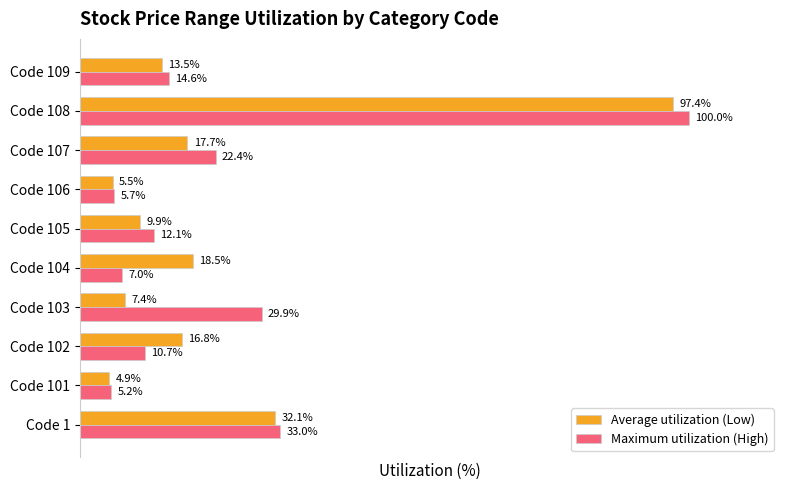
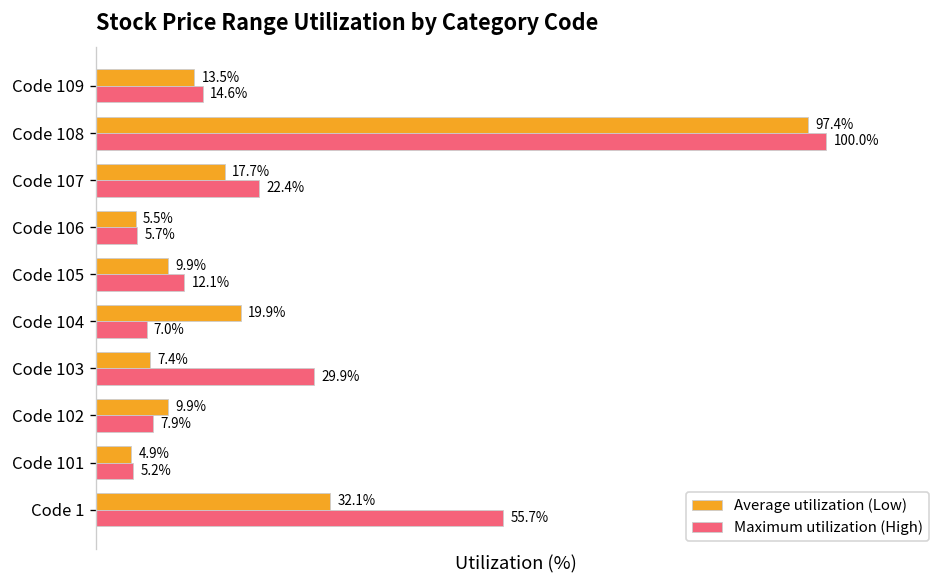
  {
    "Average utilization (Low)": {
      "Code 109": "13.5%",
      "Code 108": "97.4%",
      "Code 107": "17.7%",
      "Code 106": "5.5%",
      "Code 105": "9.9%",
-     "Code 104": "18.5%",
+     "Code 104": "19.9%",
      "Code 103": "7.4%",
-     "Code 102": "16.8%",
+     "Code 102": "9.9%",
      "Code 101": "4.9%",
      "Code 1": "32.1%"
    },
    "Maximum utilization (High)": {
      "Code 109": "14.6%",
      "Code 108": "100.0%",
      "Code 107": "22.4%",
      "Code 106": "5.7%",
      "Code 105": "12.1%",
      "Code 104": "7.0%",
      "Code 103": "29.9%",
-     "Code 102": "10.7%",
+     "Code 102": "7.9%",
      "Code 101": "5.2%",
-     "Code 1": "33.0%"
+     "Code 1": "55.7%"
    }
  }
